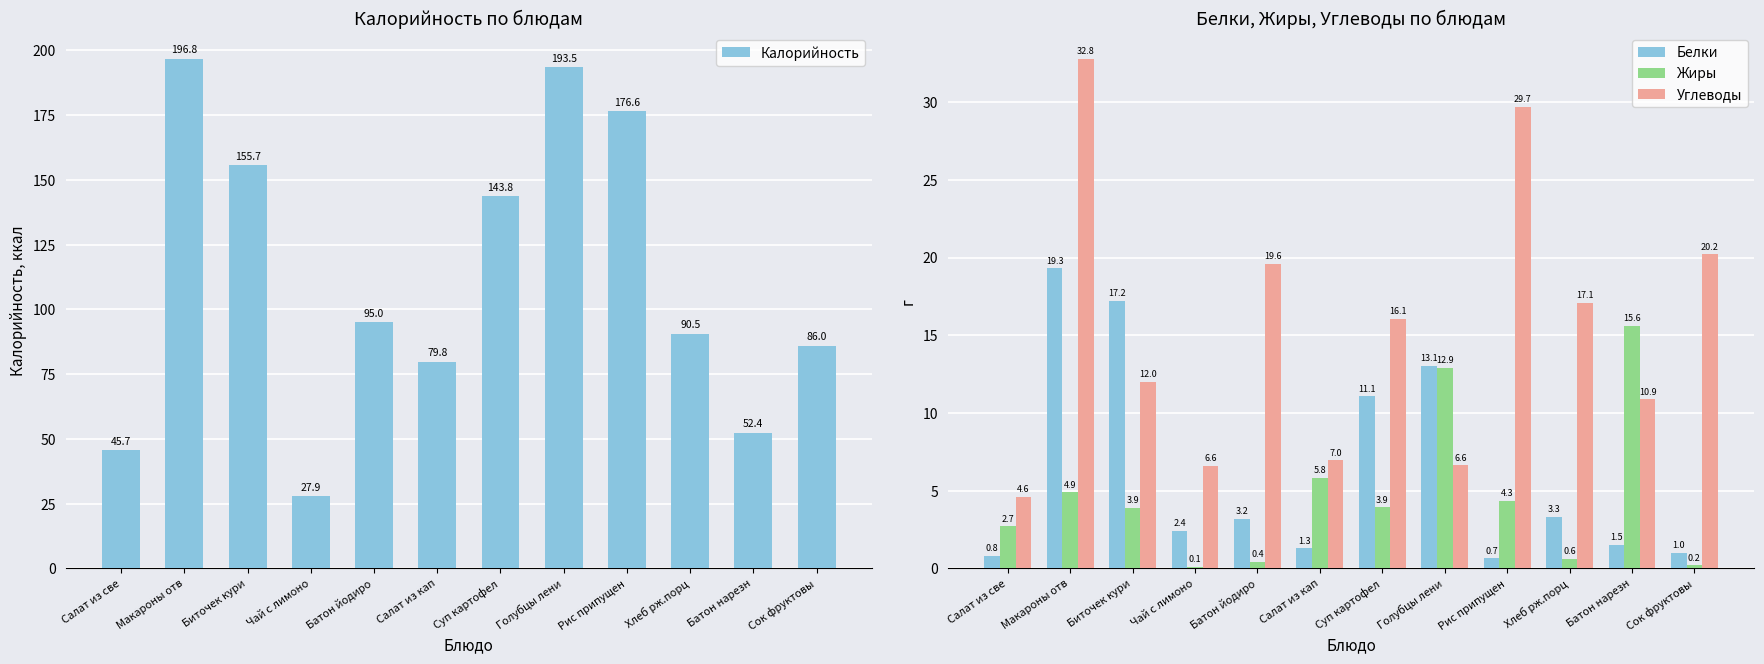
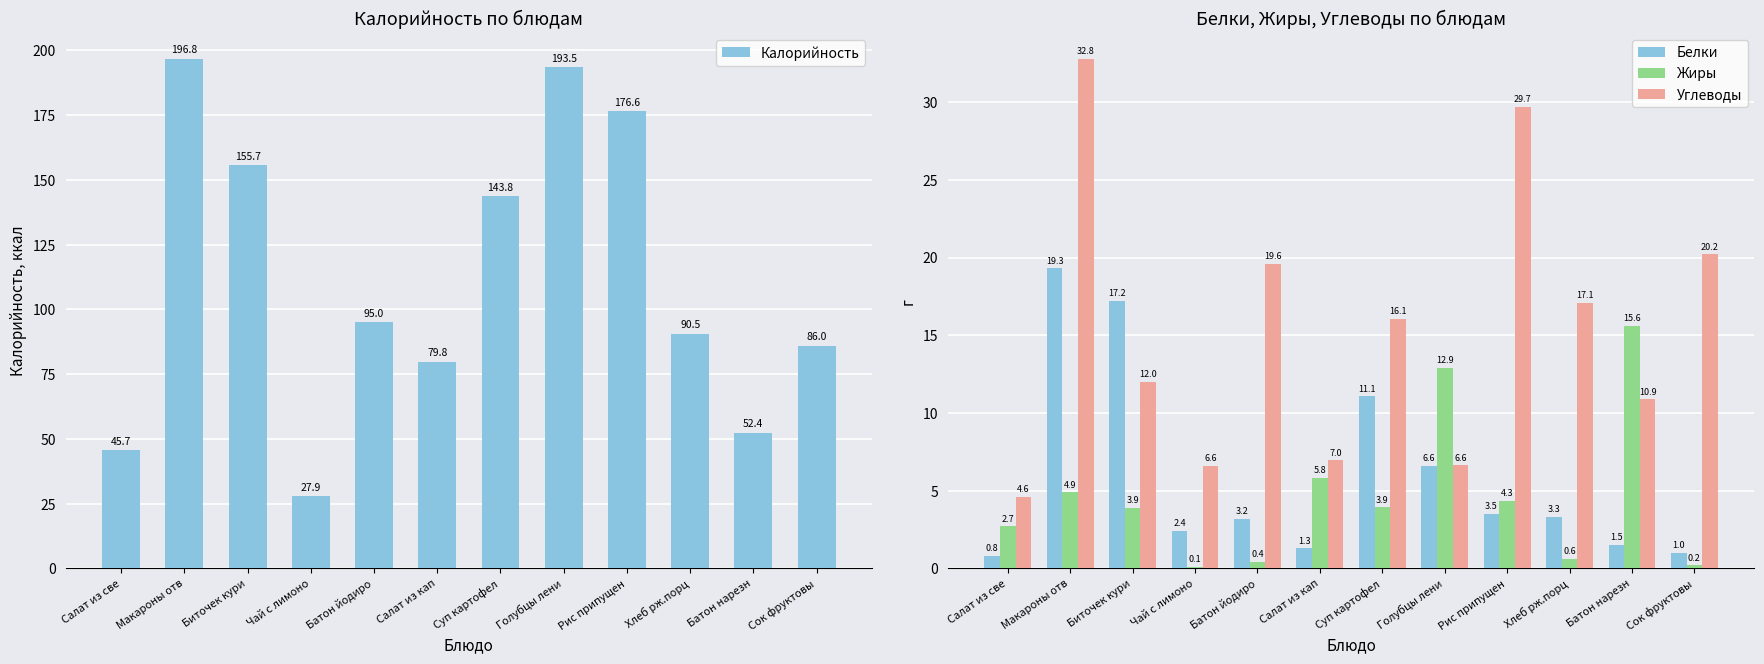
  {
    "Калорийность по блюдам": {
      "Салат из све": 45.7,
      "Макароны отв": 196.8,
      "Биточек кури": 155.7,
      "Чай с лимоно": 27.9,
      "Батон йодиро": 95.0,
      "Салат из кап": 79.8,
      "Суп картофел": 143.8,
      "Голубцы лени": 193.5,
      "Рис припущен": 176.6,
      "Хлеб рж.порц": 90.5,
      "Батон нарезн": 52.4,
      "Сок фруктовы": 86.0
    },
    "Белки, Жиры, Углеводы по блюдам": {
      "Белки": {
        "Салат из све": 0.8,
        "Макароны отв": 19.3,
        "Биточек кури": 17.2,
        "Чай с лимоно": 2.4,
        "Батон йодиро": 3.2,
        "Салат из кап": 1.3,
        "Суп картофел": 11.1,
-       "Голубцы лени": 13.1,
-       "Рис припущен": 0.7,
+       "Голубцы лени": 6.6,
+       "Рис припущен": 3.5,
        "Хлеб рж.порц": 3.3,
        "Батон нарезн": 1.5,
        "Сок фруктовы": 1.0
      },
      "Жиры": {
        "Салат из све": 2.7,
        "Макароны отв": 4.9,
        "Биточек кури": 3.9,
        "Чай с лимоно": 0.1,
        "Батон йодиро": 0.4,
        "Салат из кап": 5.8,
        "Суп картофел": 3.9,
        "Голубцы лени": 12.9,
        "Рис припущен": 4.3,
        "Хлеб рж.порц": 0.6,
        "Батон нарезн": 15.6,
        "Сок фруктовы": 0.2
      },
      "Углеводы": {
        "Салат из све": 4.6,
        "Макароны отв": 32.8,
        "Биточек кури": 12.0,
        "Чай с лимоно": 6.6,
        "Батон йодиро": 19.6,
        "Салат из кап": 7.0,
        "Суп картофел": 16.1,
        "Голубцы лени": 6.6,
        "Рис припущен": 29.7,
        "Хлеб рж.порц": 17.1,
        "Батон нарезн": 10.9,
        "Сок фруктовы": 20.2
      }
    }
  }
